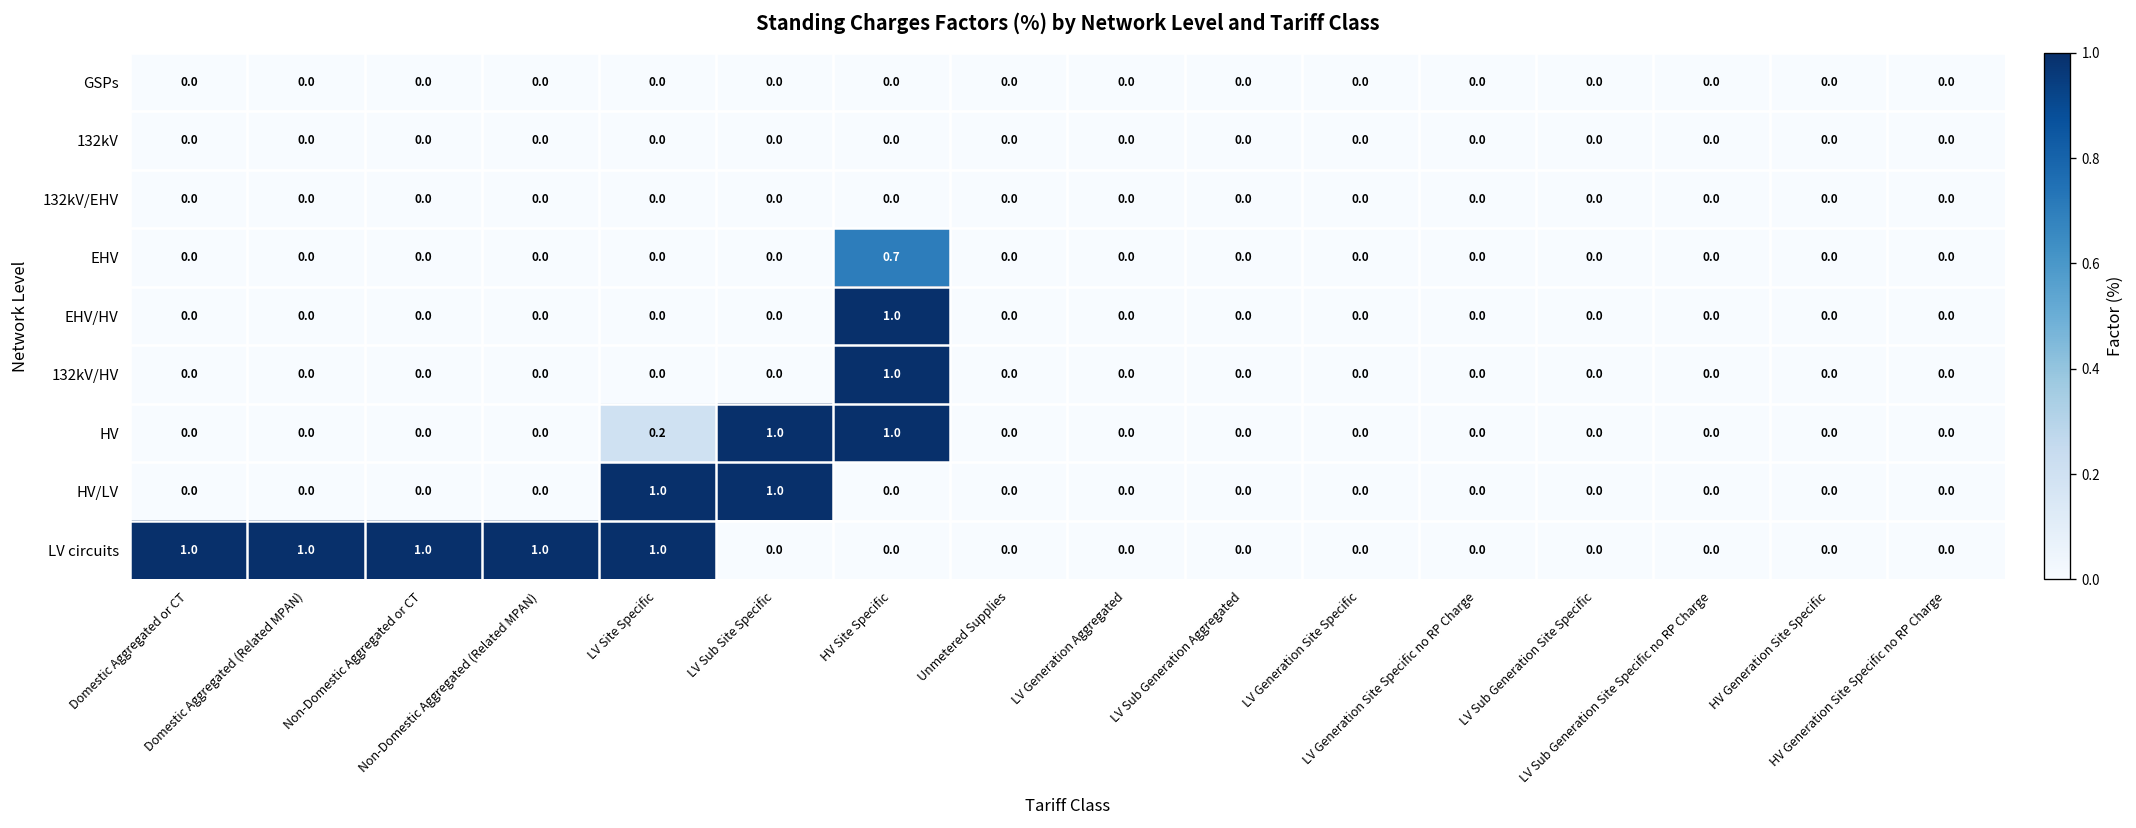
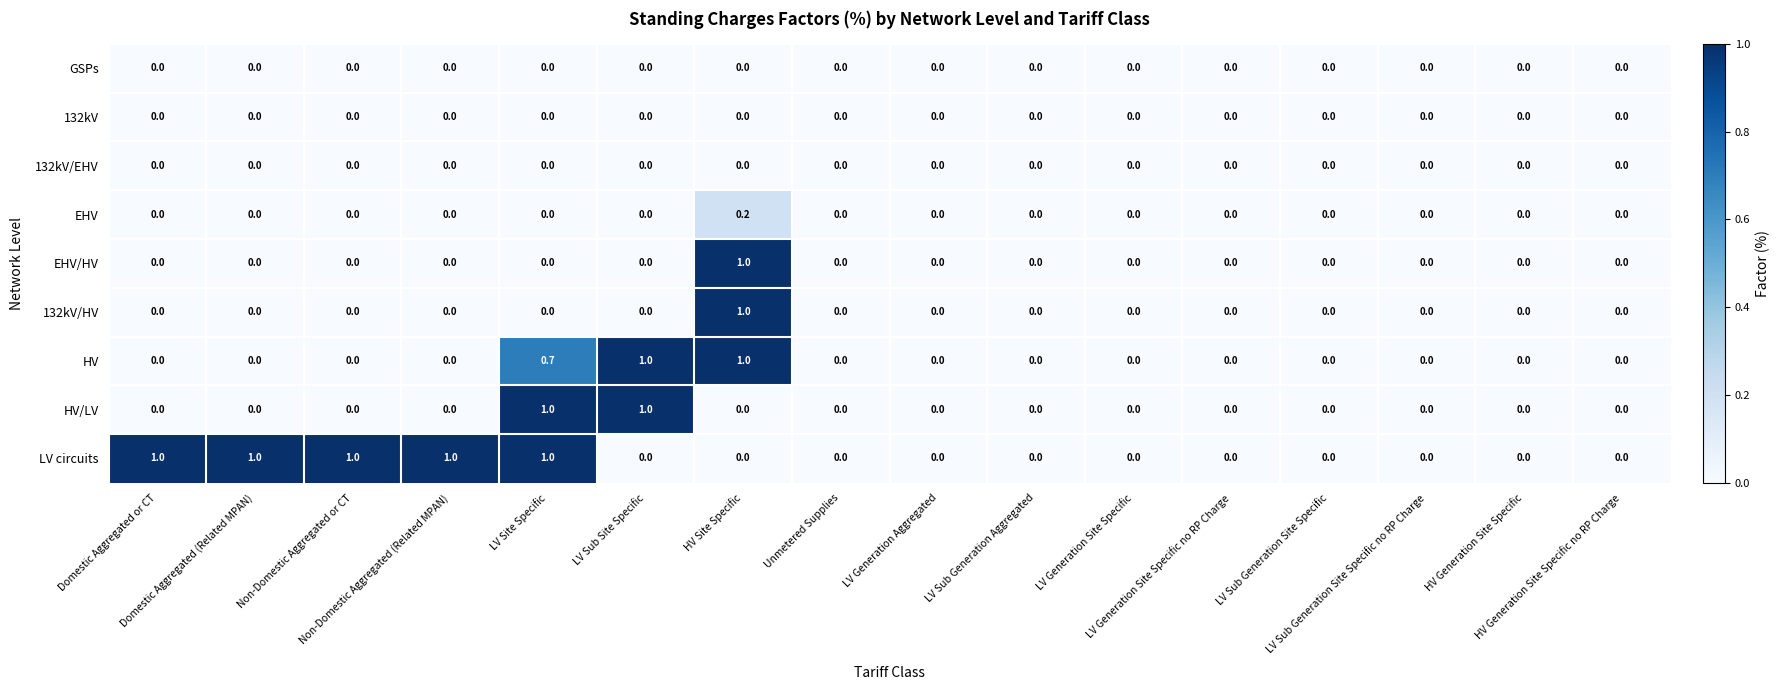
  {
    "GSPs": {
      "Domestic Aggregated or CT": 0.0,
      "Domestic Aggregated (Related MPAN)": 0.0,
      "Non-Domestic Aggregated or CT": 0.0,
      "Non-Domestic Aggregated (Related MPAN)": 0.0,
      "LV Site Specific": 0.0,
      "LV Sub Site Specific": 0.0,
      "HV Site Specific": 0.0,
      "Unmetered Supplies": 0.0,
      "LV Generation Aggregated": 0.0,
      "LV Sub Generation Aggregated": 0.0,
      "LV Generation Site Specific": 0.0,
      "LV Generation Site Specific no RP Charge": 0.0,
      "LV Sub Generation Site Specific": 0.0,
      "LV Sub Generation Site Specific no RP Charge": 0.0,
      "HV Generation Site Specific": 0.0,
      "HV Generation Site Specific no RP Charge": 0.0
    },
    "132kV": {
      "Domestic Aggregated or CT": 0.0,
      "Domestic Aggregated (Related MPAN)": 0.0,
      "Non-Domestic Aggregated or CT": 0.0,
      "Non-Domestic Aggregated (Related MPAN)": 0.0,
      "LV Site Specific": 0.0,
      "LV Sub Site Specific": 0.0,
      "HV Site Specific": 0.0,
      "Unmetered Supplies": 0.0,
      "LV Generation Aggregated": 0.0,
      "LV Sub Generation Aggregated": 0.0,
      "LV Generation Site Specific": 0.0,
      "LV Generation Site Specific no RP Charge": 0.0,
      "LV Sub Generation Site Specific": 0.0,
      "LV Sub Generation Site Specific no RP Charge": 0.0,
      "HV Generation Site Specific": 0.0,
      "HV Generation Site Specific no RP Charge": 0.0
    },
    "132kV/EHV": {
      "Domestic Aggregated or CT": 0.0,
      "Domestic Aggregated (Related MPAN)": 0.0,
      "Non-Domestic Aggregated or CT": 0.0,
      "Non-Domestic Aggregated (Related MPAN)": 0.0,
      "LV Site Specific": 0.0,
      "LV Sub Site Specific": 0.0,
      "HV Site Specific": 0.0,
      "Unmetered Supplies": 0.0,
      "LV Generation Aggregated": 0.0,
      "LV Sub Generation Aggregated": 0.0,
      "LV Generation Site Specific": 0.0,
      "LV Generation Site Specific no RP Charge": 0.0,
      "LV Sub Generation Site Specific": 0.0,
      "LV Sub Generation Site Specific no RP Charge": 0.0,
      "HV Generation Site Specific": 0.0,
      "HV Generation Site Specific no RP Charge": 0.0
    },
    "EHV": {
      "Domestic Aggregated or CT": 0.0,
      "Domestic Aggregated (Related MPAN)": 0.0,
      "Non-Domestic Aggregated or CT": 0.0,
      "Non-Domestic Aggregated (Related MPAN)": 0.0,
      "LV Site Specific": 0.0,
      "LV Sub Site Specific": 0.0,
-     "HV Site Specific": 0.7,
+     "HV Site Specific": 0.2,
      "Unmetered Supplies": 0.0,
      "LV Generation Aggregated": 0.0,
      "LV Sub Generation Aggregated": 0.0,
      "LV Generation Site Specific": 0.0,
      "LV Generation Site Specific no RP Charge": 0.0,
      "LV Sub Generation Site Specific": 0.0,
      "LV Sub Generation Site Specific no RP Charge": 0.0,
      "HV Generation Site Specific": 0.0,
      "HV Generation Site Specific no RP Charge": 0.0
    },
    "EHV/HV": {
      "Domestic Aggregated or CT": 0.0,
      "Domestic Aggregated (Related MPAN)": 0.0,
      "Non-Domestic Aggregated or CT": 0.0,
      "Non-Domestic Aggregated (Related MPAN)": 0.0,
      "LV Site Specific": 0.0,
      "LV Sub Site Specific": 0.0,
      "HV Site Specific": 1.0,
      "Unmetered Supplies": 0.0,
      "LV Generation Aggregated": 0.0,
      "LV Sub Generation Aggregated": 0.0,
      "LV Generation Site Specific": 0.0,
      "LV Generation Site Specific no RP Charge": 0.0,
      "LV Sub Generation Site Specific": 0.0,
      "LV Sub Generation Site Specific no RP Charge": 0.0,
      "HV Generation Site Specific": 0.0,
      "HV Generation Site Specific no RP Charge": 0.0
    },
    "132kV/HV": {
      "Domestic Aggregated or CT": 0.0,
      "Domestic Aggregated (Related MPAN)": 0.0,
      "Non-Domestic Aggregated or CT": 0.0,
      "Non-Domestic Aggregated (Related MPAN)": 0.0,
      "LV Site Specific": 0.0,
      "LV Sub Site Specific": 0.0,
      "HV Site Specific": 1.0,
      "Unmetered Supplies": 0.0,
      "LV Generation Aggregated": 0.0,
      "LV Sub Generation Aggregated": 0.0,
      "LV Generation Site Specific": 0.0,
      "LV Generation Site Specific no RP Charge": 0.0,
      "LV Sub Generation Site Specific": 0.0,
      "LV Sub Generation Site Specific no RP Charge": 0.0,
      "HV Generation Site Specific": 0.0,
      "HV Generation Site Specific no RP Charge": 0.0
    },
    "HV": {
      "Domestic Aggregated or CT": 0.0,
      "Domestic Aggregated (Related MPAN)": 0.0,
      "Non-Domestic Aggregated or CT": 0.0,
      "Non-Domestic Aggregated (Related MPAN)": 0.0,
-     "LV Site Specific": 0.2,
+     "LV Site Specific": 0.7,
      "LV Sub Site Specific": 1.0,
      "HV Site Specific": 1.0,
      "Unmetered Supplies": 0.0,
      "LV Generation Aggregated": 0.0,
      "LV Sub Generation Aggregated": 0.0,
      "LV Generation Site Specific": 0.0,
      "LV Generation Site Specific no RP Charge": 0.0,
      "LV Sub Generation Site Specific": 0.0,
      "LV Sub Generation Site Specific no RP Charge": 0.0,
      "HV Generation Site Specific": 0.0,
      "HV Generation Site Specific no RP Charge": 0.0
    },
    "HV/LV": {
      "Domestic Aggregated or CT": 0.0,
      "Domestic Aggregated (Related MPAN)": 0.0,
      "Non-Domestic Aggregated or CT": 0.0,
      "Non-Domestic Aggregated (Related MPAN)": 0.0,
      "LV Site Specific": 1.0,
      "LV Sub Site Specific": 1.0,
      "HV Site Specific": 0.0,
      "Unmetered Supplies": 0.0,
      "LV Generation Aggregated": 0.0,
      "LV Sub Generation Aggregated": 0.0,
      "LV Generation Site Specific": 0.0,
      "LV Generation Site Specific no RP Charge": 0.0,
      "LV Sub Generation Site Specific": 0.0,
      "LV Sub Generation Site Specific no RP Charge": 0.0,
      "HV Generation Site Specific": 0.0,
      "HV Generation Site Specific no RP Charge": 0.0
    },
    "LV circuits": {
      "Domestic Aggregated or CT": 1.0,
      "Domestic Aggregated (Related MPAN)": 1.0,
      "Non-Domestic Aggregated or CT": 1.0,
      "Non-Domestic Aggregated (Related MPAN)": 1.0,
      "LV Site Specific": 1.0,
      "LV Sub Site Specific": 0.0,
      "HV Site Specific": 0.0,
      "Unmetered Supplies": 0.0,
      "LV Generation Aggregated": 0.0,
      "LV Sub Generation Aggregated": 0.0,
      "LV Generation Site Specific": 0.0,
      "LV Generation Site Specific no RP Charge": 0.0,
      "LV Sub Generation Site Specific": 0.0,
      "LV Sub Generation Site Specific no RP Charge": 0.0,
      "HV Generation Site Specific": 0.0,
      "HV Generation Site Specific no RP Charge": 0.0
    }
  }
